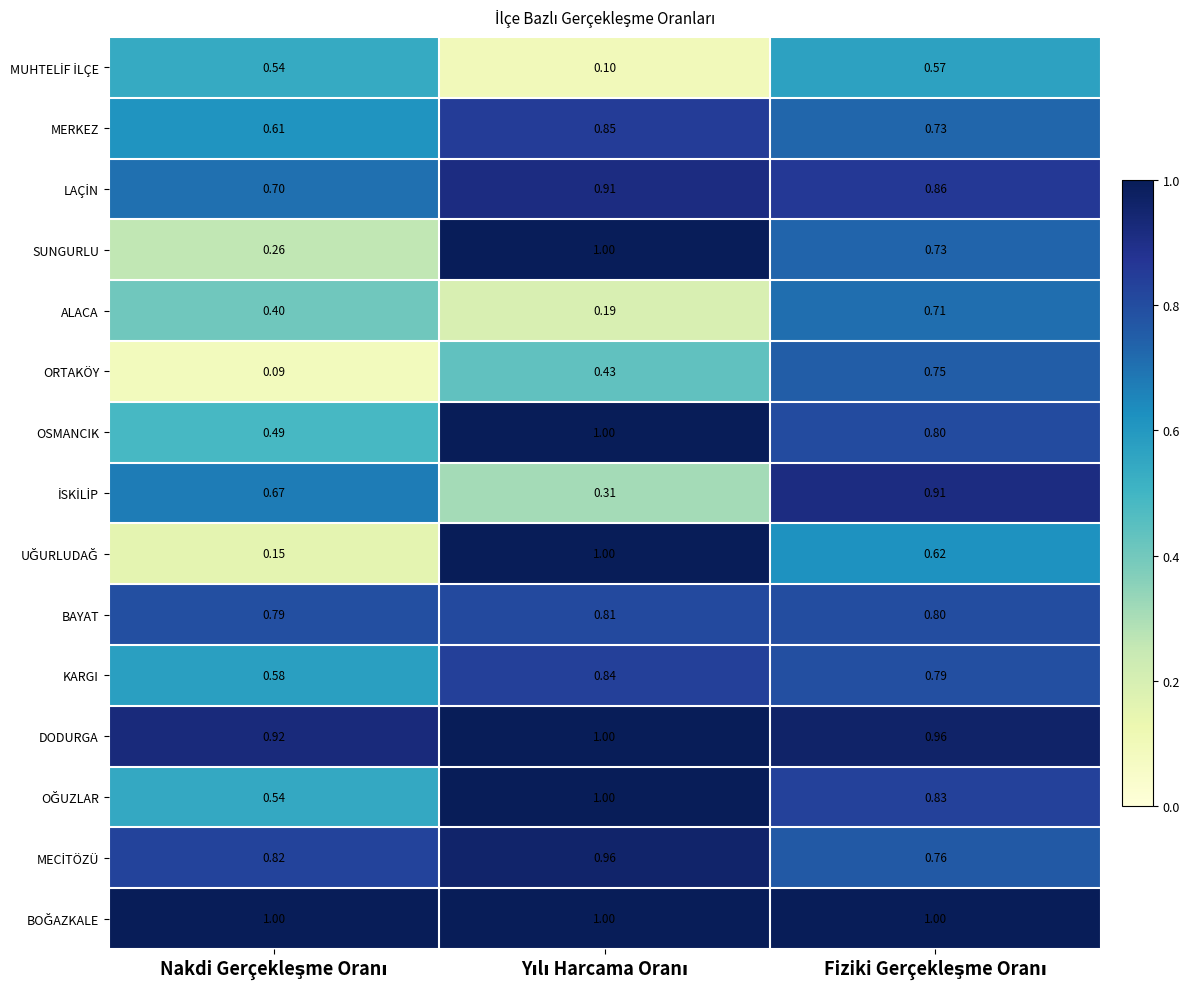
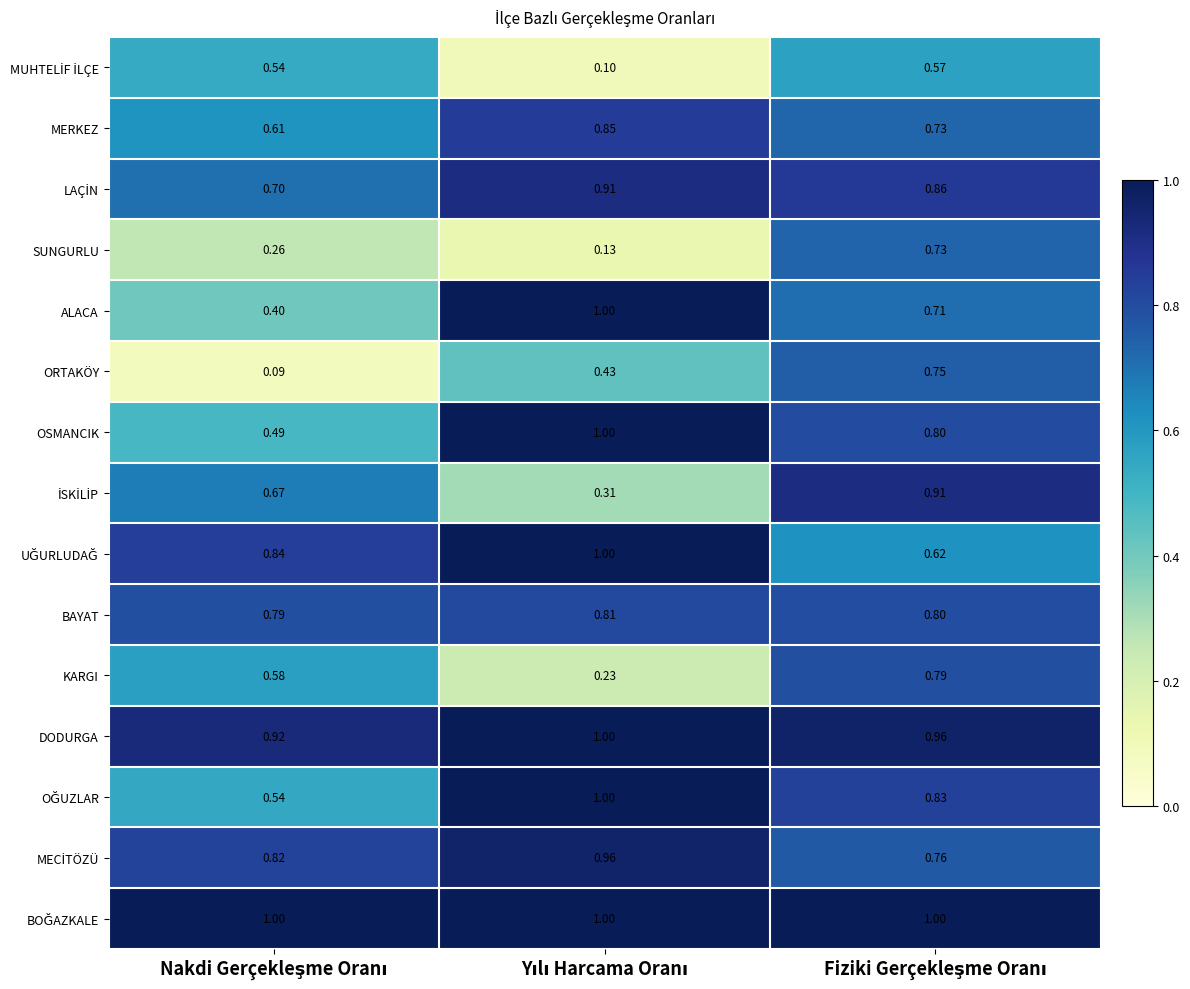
  {
    "MUHTELİF İLÇE": {
      "Nakdi Gerçekleşme Oranı": 0.54,
      "Yılı Harcama Oranı": 0.10,
      "Fiziki Gerçekleşme Oranı": 0.57
    },
    "MERKEZ": {
      "Nakdi Gerçekleşme Oranı": 0.61,
      "Yılı Harcama Oranı": 0.85,
      "Fiziki Gerçekleşme Oranı": 0.73
    },
    "LAÇİN": {
      "Nakdi Gerçekleşme Oranı": 0.70,
      "Yılı Harcama Oranı": 0.91,
      "Fiziki Gerçekleşme Oranı": 0.86
    },
    "SUNGURLU": {
      "Nakdi Gerçekleşme Oranı": 0.26,
-     "Yılı Harcama Oranı": 1.00,
+     "Yılı Harcama Oranı": 0.13,
      "Fiziki Gerçekleşme Oranı": 0.73
    },
    "ALACA": {
      "Nakdi Gerçekleşme Oranı": 0.40,
-     "Yılı Harcama Oranı": 0.19,
+     "Yılı Harcama Oranı": 1.00,
      "Fiziki Gerçekleşme Oranı": 0.71
    },
    "ORTAKÖY": {
      "Nakdi Gerçekleşme Oranı": 0.09,
      "Yılı Harcama Oranı": 0.43,
      "Fiziki Gerçekleşme Oranı": 0.75
    },
    "OSMANCIK": {
      "Nakdi Gerçekleşme Oranı": 0.49,
      "Yılı Harcama Oranı": 1.00,
      "Fiziki Gerçekleşme Oranı": 0.80
    },
    "İSKİLİP": {
      "Nakdi Gerçekleşme Oranı": 0.67,
      "Yılı Harcama Oranı": 0.31,
      "Fiziki Gerçekleşme Oranı": 0.91
    },
    "UĞURLUDAĞ": {
-     "Nakdi Gerçekleşme Oranı": 0.15,
+     "Nakdi Gerçekleşme Oranı": 0.84,
      "Yılı Harcama Oranı": 1.00,
      "Fiziki Gerçekleşme Oranı": 0.62
    },
    "BAYAT": {
      "Nakdi Gerçekleşme Oranı": 0.79,
      "Yılı Harcama Oranı": 0.81,
      "Fiziki Gerçekleşme Oranı": 0.80
    },
    "KARGI": {
      "Nakdi Gerçekleşme Oranı": 0.58,
-     "Yılı Harcama Oranı": 0.84,
+     "Yılı Harcama Oranı": 0.23,
      "Fiziki Gerçekleşme Oranı": 0.79
    },
    "DODURGA": {
      "Nakdi Gerçekleşme Oranı": 0.92,
      "Yılı Harcama Oranı": 1.00,
      "Fiziki Gerçekleşme Oranı": 0.96
    },
    "OĞUZLAR": {
      "Nakdi Gerçekleşme Oranı": 0.54,
      "Yılı Harcama Oranı": 1.00,
      "Fiziki Gerçekleşme Oranı": 0.83
    },
    "MECİTÖZÜ": {
      "Nakdi Gerçekleşme Oranı": 0.82,
      "Yılı Harcama Oranı": 0.96,
      "Fiziki Gerçekleşme Oranı": 0.76
    },
    "BOĞAZKALE": {
      "Nakdi Gerçekleşme Oranı": 1.00,
      "Yılı Harcama Oranı": 1.00,
      "Fiziki Gerçekleşme Oranı": 1.00
    }
  }
